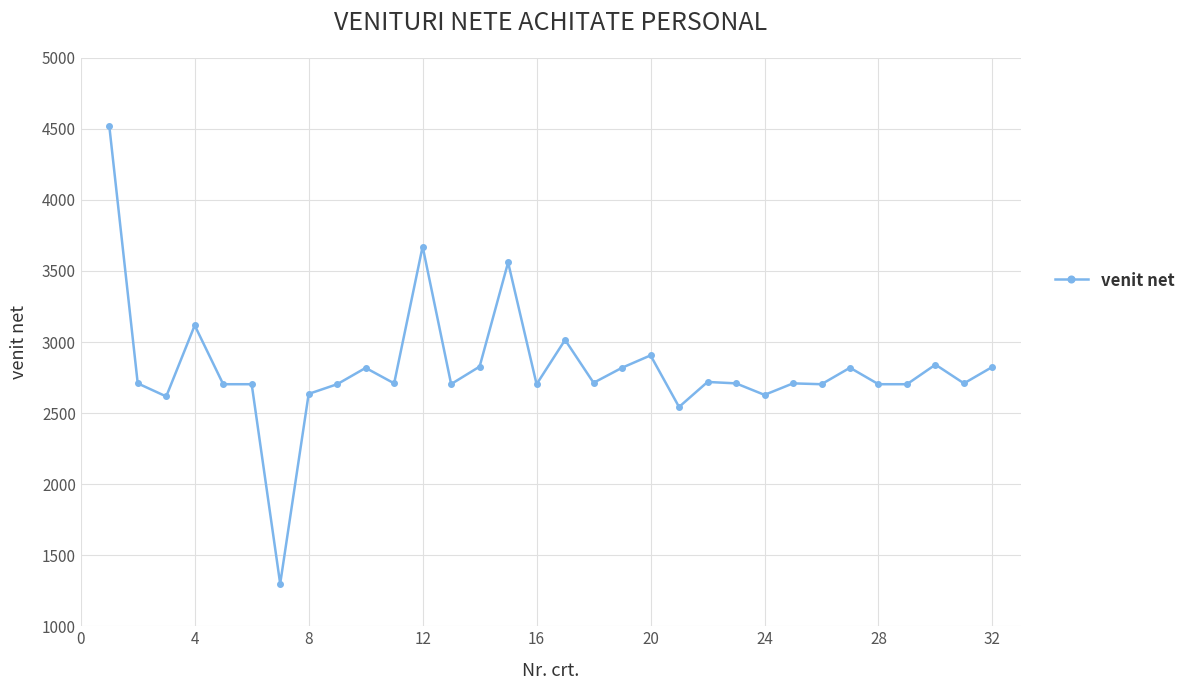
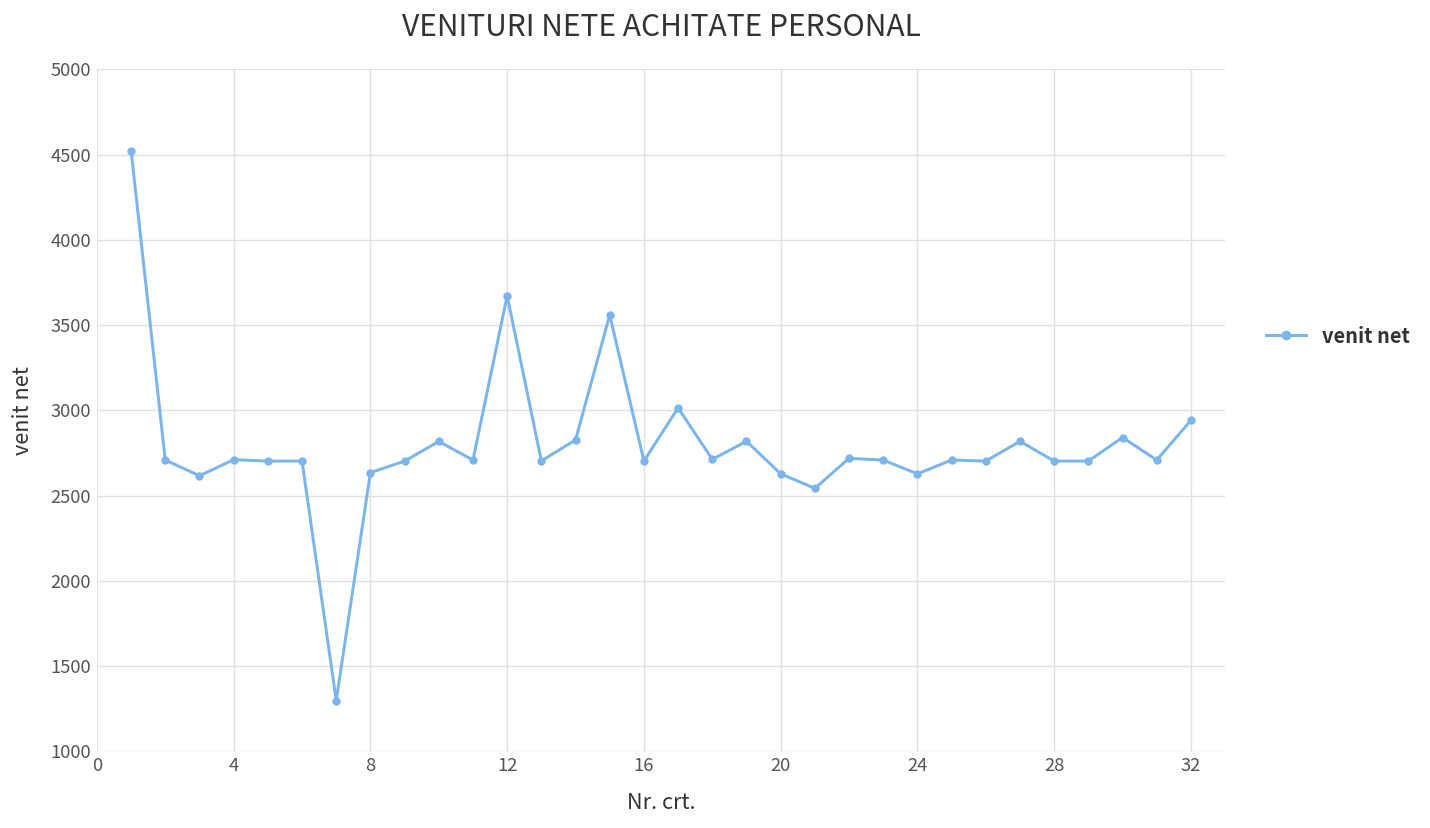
  {
-   "4": 3120,
+   "4": 2710,
    "8": 2640,
    "12": 3670,
    "16": 2700,
-   "20": 2910,
+   "20": 2630,
    "24": 2630,
    "28": 2700,
-   "32": 2830
+   "32": 2940
  }
